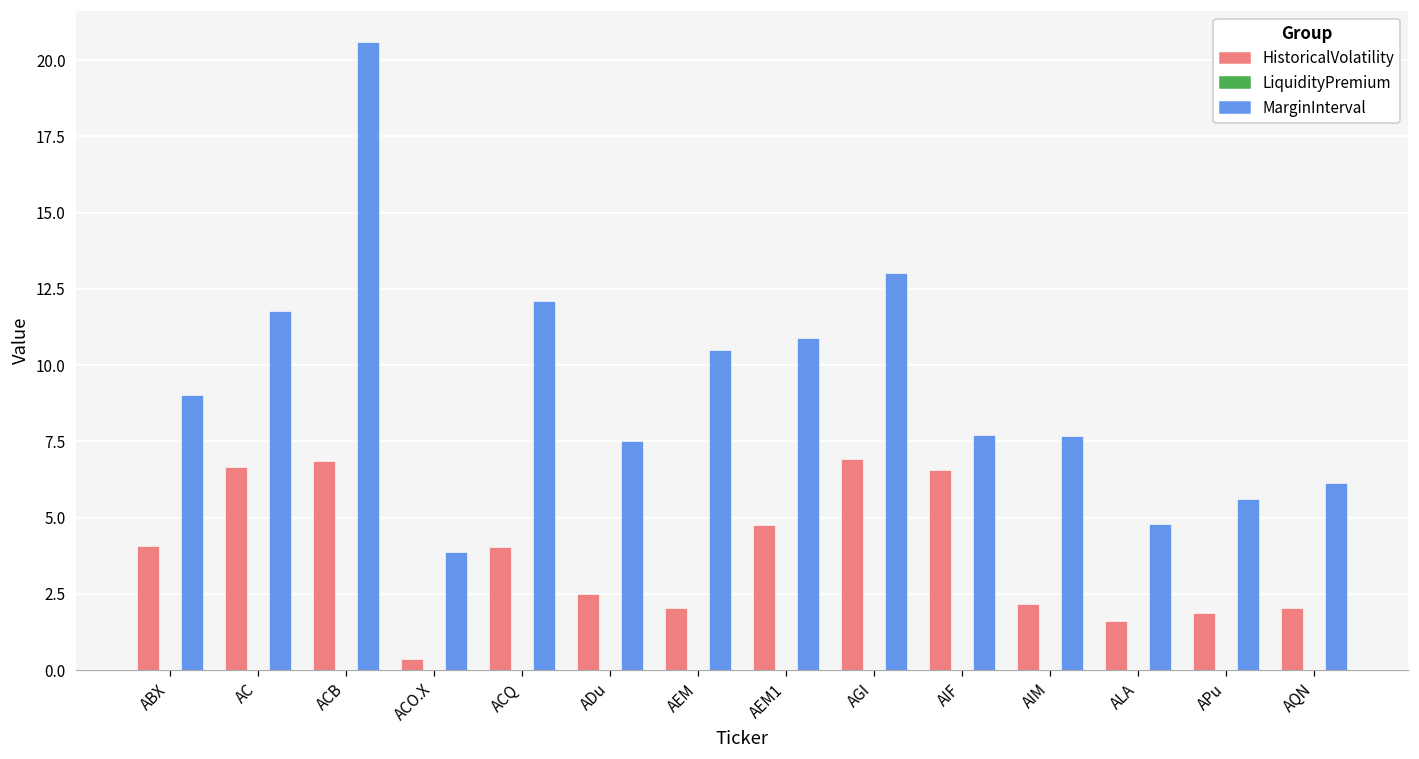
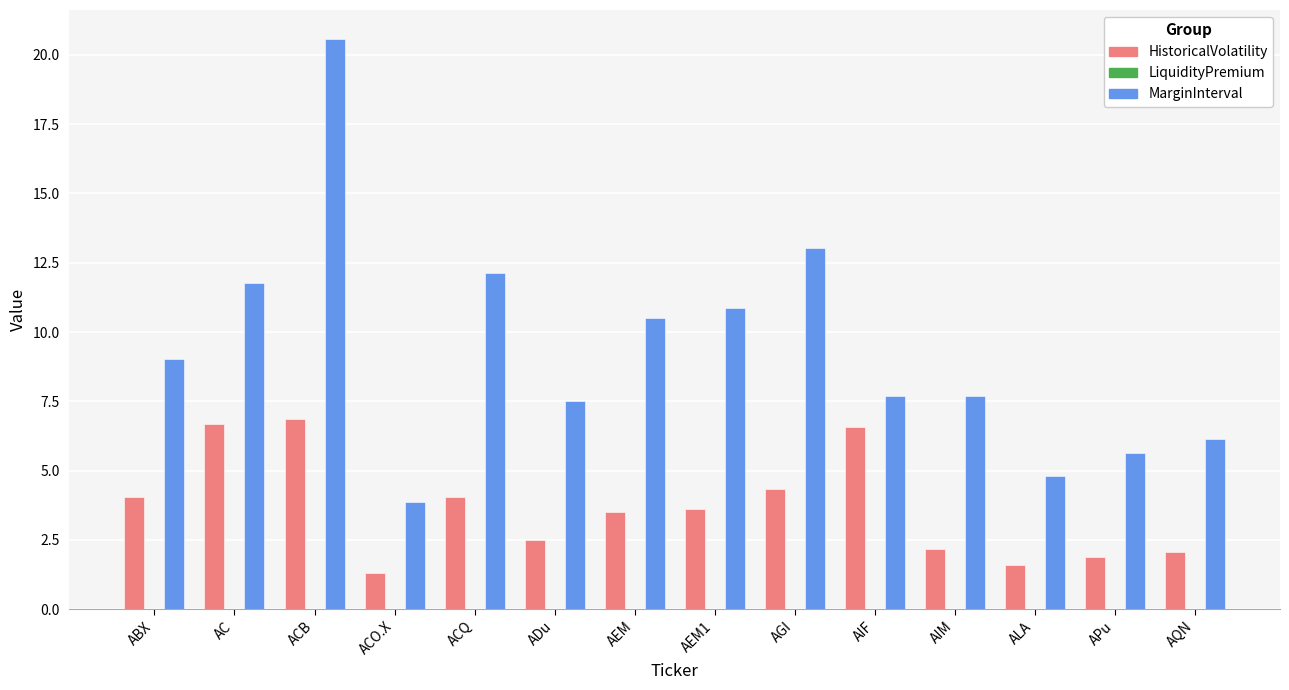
  {
    "HistoricalVolatility": {
      "ABX": 4.1,
      "AC": 6.7,
      "ACB": 6.9,
-     "ACO.X": 0.4,
+     "ACO.X": 1.3,
      "ACQ": 4.0,
      "ADu": 2.5,
-     "AEM": 2.0,
-     "AEM1": 4.8,
-     "AGI": 6.9,
+     "AEM": 3.5,
+     "AEM1": 3.6,
+     "AGI": 4.3,
      "AIF": 6.6,
      "AIM": 2.2,
      "ALA": 1.6,
      "APu": 1.9,
      "AQN": 2.0
    },
    "LiquidityPremium": {
      "ABX": 0.0,
      "AC": 0.0,
      "ACB": 0.0,
      "ACO.X": 0.0,
      "ACQ": 0.0,
      "ADu": 0.0,
      "AEM": 0.0,
      "AEM1": 0.0,
      "AGI": 0.0,
      "AIF": 0.0,
      "AIM": 0.0,
      "ALA": 0.0,
      "APu": 0.0,
      "AQN": 0.0
    },
    "MarginInterval": {
      "ABX": 9.0,
      "AC": 11.8,
      "ACB": 20.6,
      "ACO.X": 3.9,
      "ACQ": 12.1,
      "ADu": 7.5,
      "AEM": 10.5,
      "AEM1": 10.9,
      "AGI": 13.0,
      "AIF": 7.7,
      "AIM": 7.7,
      "ALA": 4.8,
      "APu": 5.6,
      "AQN": 6.1
    }
  }
